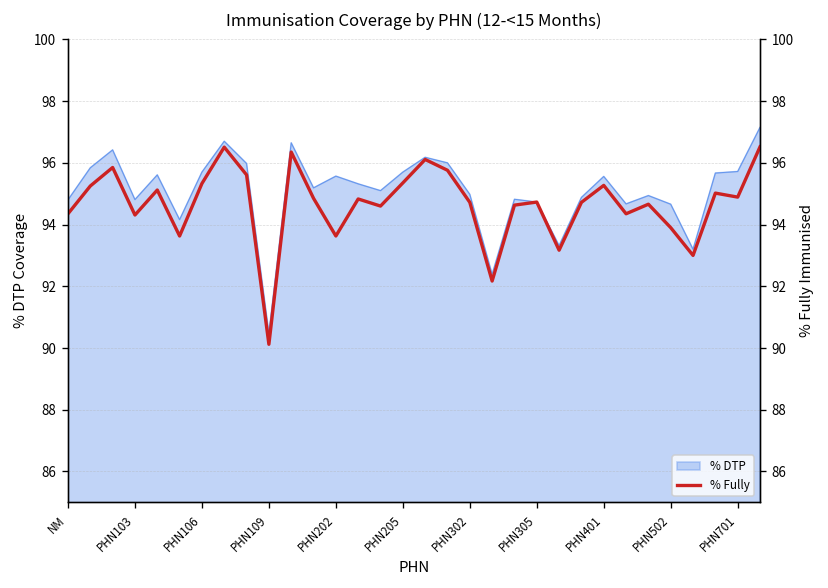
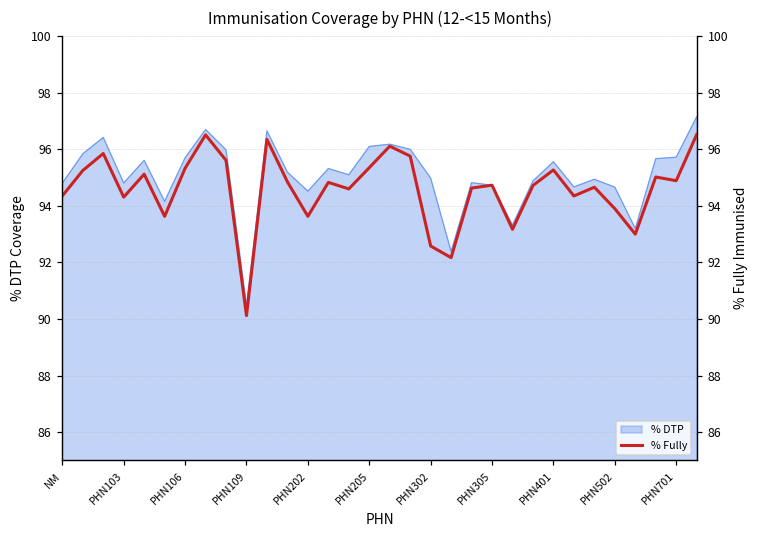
  {
    "% DTP": {
      "NM": 94.8,
      "PHN103": 94.8,
      "PHN106": 95.7,
      "PHN109": 90.5,
-     "PHN202": 95.6,
-     "PHN205": 95.7,
+     "PHN202": 94.5,
+     "PHN205": 96.1,
      "PHN302": 95.0,
      "PHN305": 94.7,
      "PHN401": 95.6,
      "PHN502": 94.7,
      "PHN701": 95.7
    },
    "% Fully": {
      "NM": 94.4,
      "PHN103": 94.3,
      "PHN106": 95.3,
      "PHN109": 90.1,
      "PHN202": 93.6,
      "PHN205": 95.4,
-     "PHN302": 94.7,
+     "PHN302": 92.6,
      "PHN305": 94.7,
      "PHN401": 95.3,
      "PHN502": 93.9,
      "PHN701": 94.9
    }
  }
